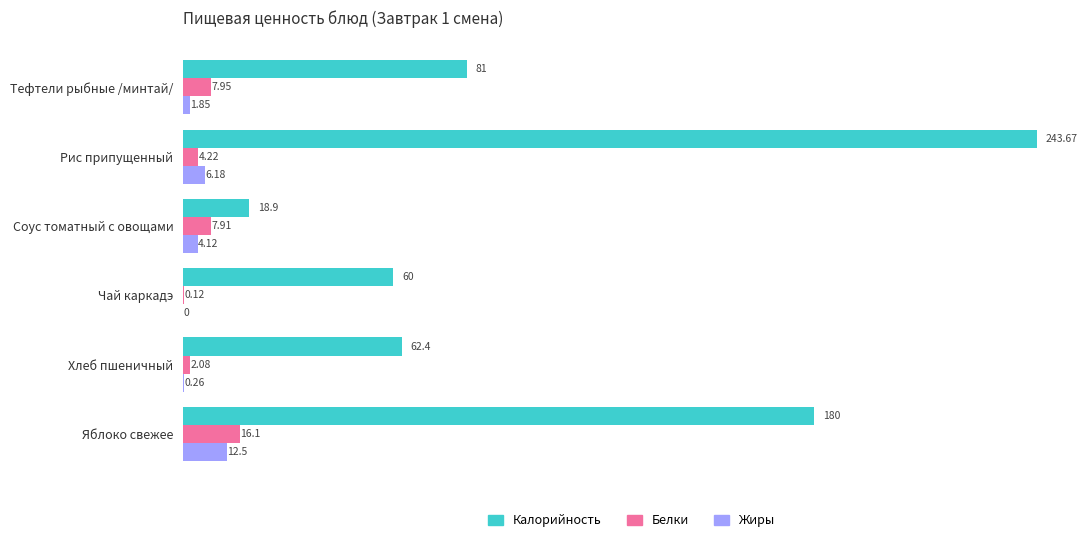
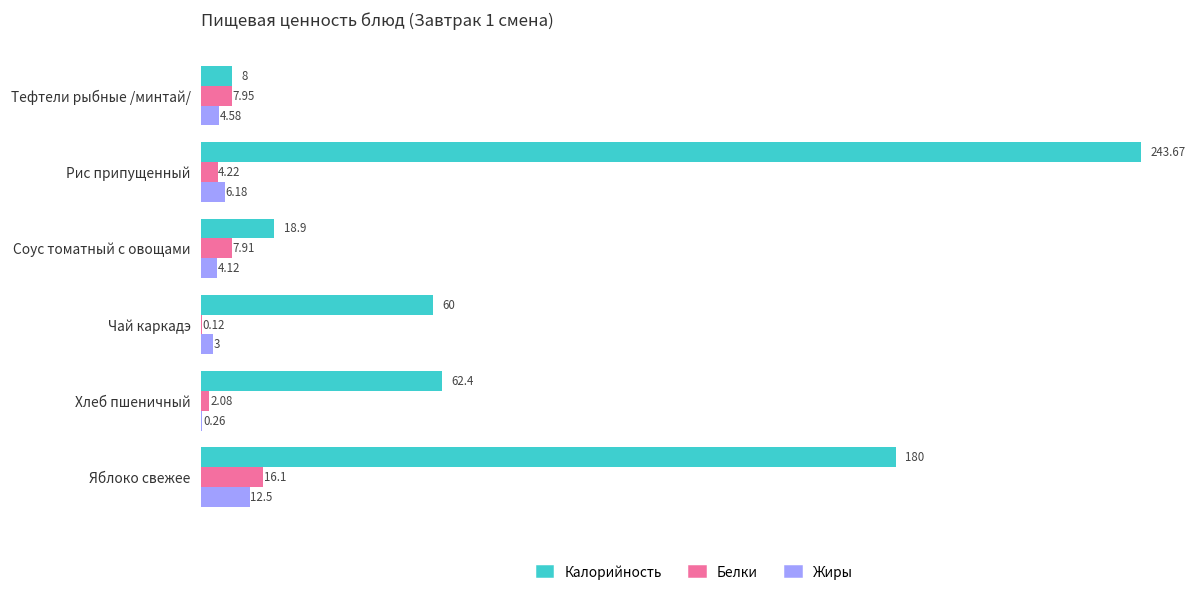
  {
    "Калорийность": {
-     "Тефтели рыбные /минтай/": 81,
+     "Тефтели рыбные /минтай/": 8,
      "Рис припущенный": 243.67,
      "Соус томатный с овощами": 18.9,
      "Чай каркадэ": 60,
      "Хлеб пшеничный": 62.4,
      "Яблоко свежее": 180
    },
    "Белки": {
      "Тефтели рыбные /минтай/": 7.95,
      "Рис припущенный": 4.22,
      "Соус томатный с овощами": 7.91,
      "Чай каркадэ": 0.12,
      "Хлеб пшеничный": 2.08,
      "Яблоко свежее": 16.1
    },
    "Жиры": {
-     "Тефтели рыбные /минтай/": 1.85,
+     "Тефтели рыбные /минтай/": 4.58,
      "Рис припущенный": 6.18,
      "Соус томатный с овощами": 4.12,
-     "Чай каркадэ": 0,
+     "Чай каркадэ": 3,
      "Хлеб пшеничный": 0.26,
      "Яблоко свежее": 12.5
    }
  }
